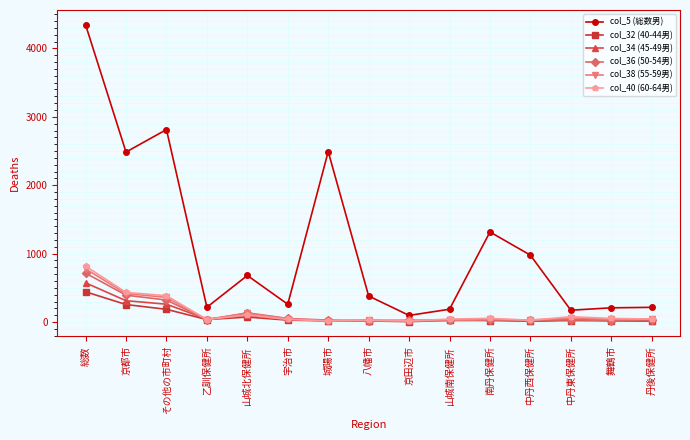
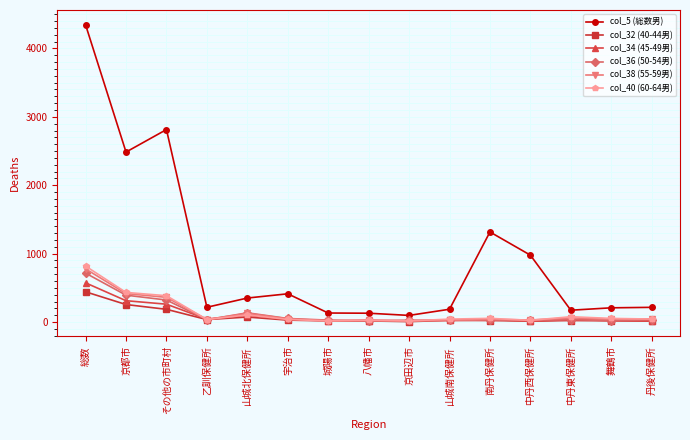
  {
    "col_5 (総数男)": {
      "総数": 4300,
      "京都市": 2500,
      "その他の市町村": 2800,
      "乙訓保健所": 200,
-     "山城北保健所": 700,
-     "宇治市": 300,
-     "城陽市": 2500,
-     "八幡市": 400,
+     "山城北保健所": 400,
+     "宇治市": 400,
+     "城陽市": 100,
+     "八幡市": 100,
      "京田辺市": 100,
      "山城南保健所": 200,
      "南丹保健所": 1300,
      "中丹西保健所": 1000,
      "中丹東保健所": 200,
      "舞鶴市": 200,
      "丹後保健所": 200
    }
  }
